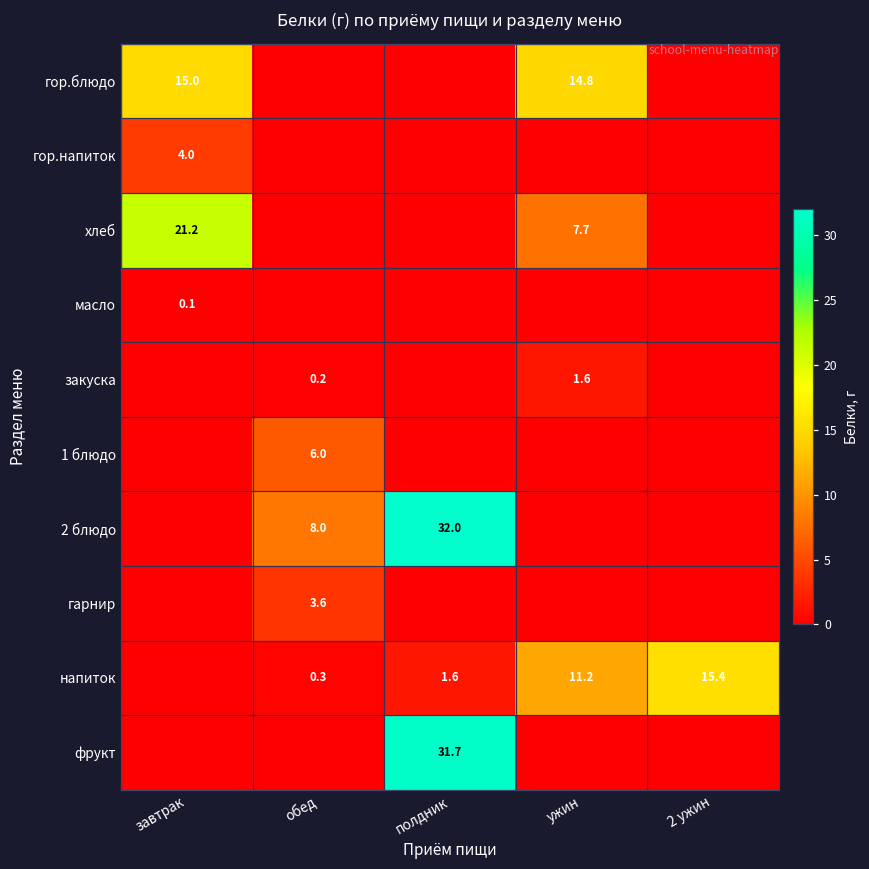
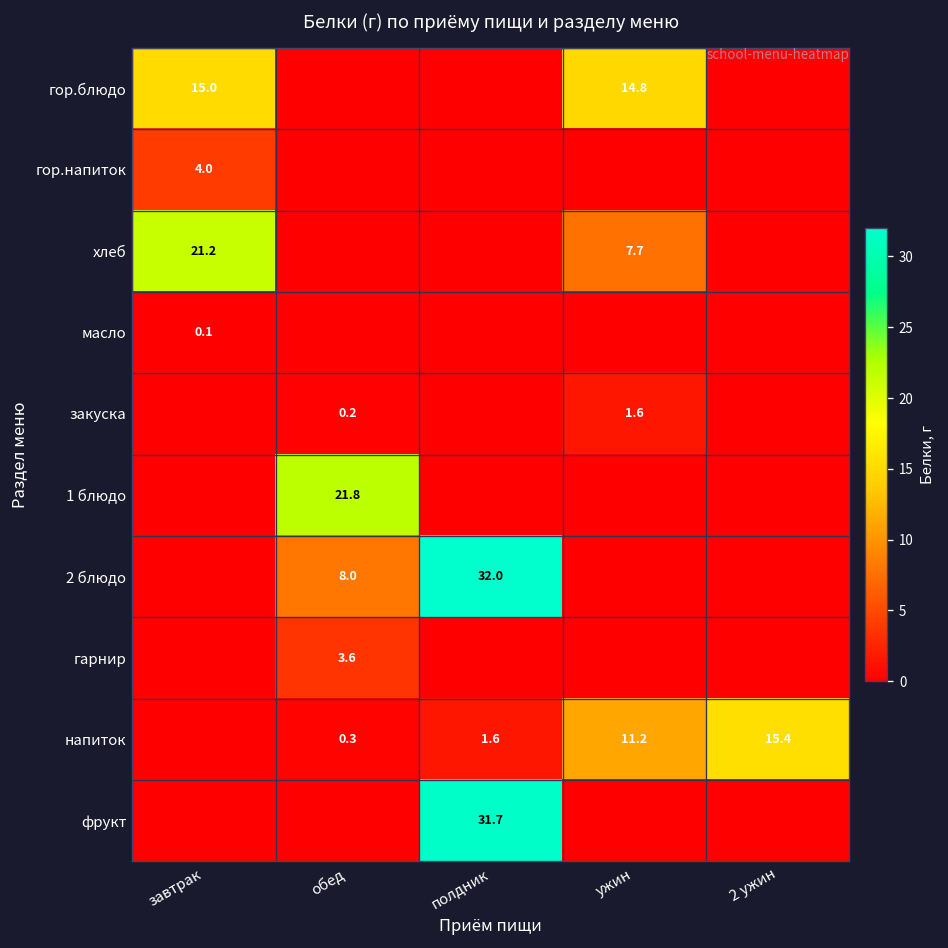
  {
    "гор.блюдо": {
      "завтрак": 15.0,
      "ужин": 14.8
    },
    "гор.напиток": {
      "завтрак": 4.0
    },
    "хлеб": {
      "завтрак": 21.2,
      "ужин": 7.7
    },
    "масло": {
      "завтрак": 0.1
    },
    "закуска": {
      "обед": 0.2,
      "ужин": 1.6
    },
    "1 блюдо": {
-     "обед": 6.0
+     "обед": 21.8
    },
    "2 блюдо": {
      "обед": 8.0,
      "полдник": 32.0
    },
    "гарнир": {
      "обед": 3.6
    },
    "напиток": {
      "обед": 0.3,
      "полдник": 1.6,
      "ужин": 11.2,
      "2 ужин": 15.4
    },
    "фрукт": {
      "полдник": 31.7
    }
  }
